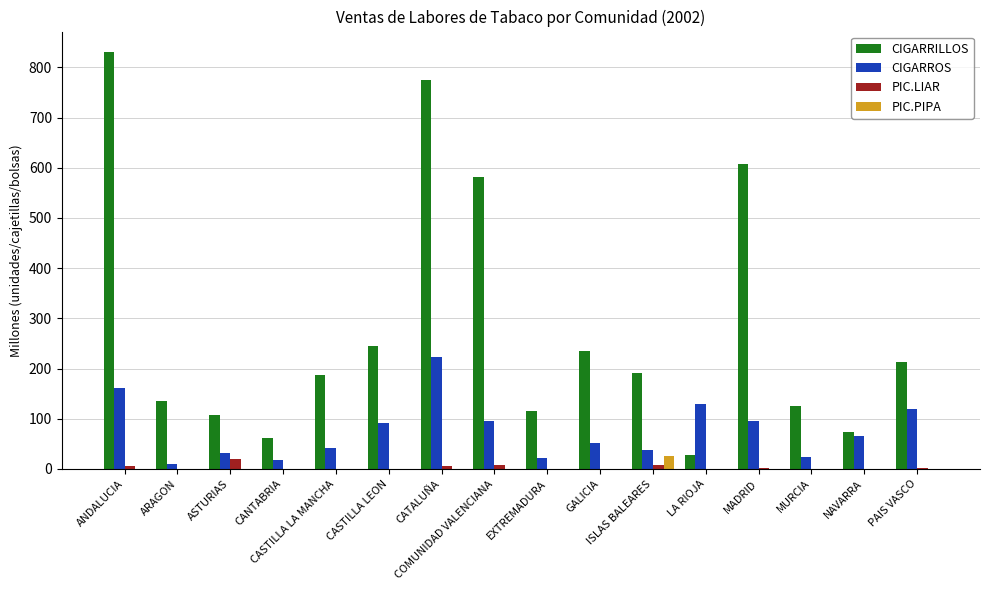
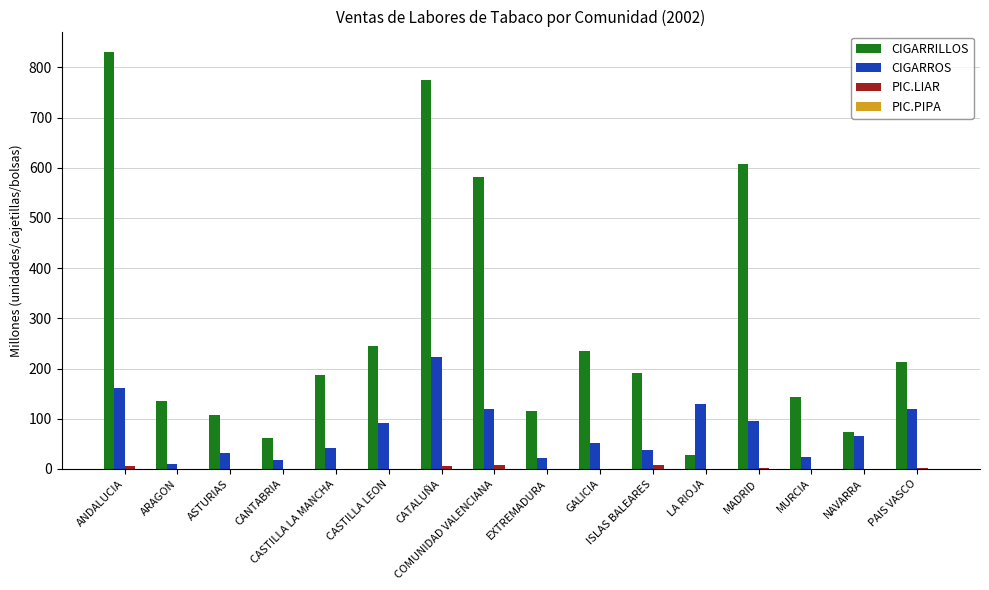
  {
    "CIGARRILLOS": {
      "ANDALUCIA": 830,
      "ARAGON": 140,
      "ASTURIAS": 110,
      "CANTABRIA": 60,
      "CASTILLA LA MANCHA": 190,
      "CASTILLA LEON": 240,
      "CATALUÑA": 780,
      "COMUNIDAD VALENCIANA": 580,
      "EXTREMADURA": 120,
      "GALICIA": 240,
      "ISLAS BALEARES": 190,
      "LA RIOJA": 30,
      "MADRID": 610,
-     "MURCIA": 120,
+     "MURCIA": 140,
      "NAVARRA": 70,
      "PAIS VASCO": 210
    },
    "CIGARROS": {
      "ANDALUCIA": 160,
      "ARAGON": 10,
      "ASTURIAS": 30,
      "CANTABRIA": 20,
      "CASTILLA LA MANCHA": 40,
      "CASTILLA LEON": 90,
      "CATALUÑA": 220,
-     "COMUNIDAD VALENCIANA": 100,
+     "COMUNIDAD VALENCIANA": 120,
      "EXTREMADURA": 20,
      "GALICIA": 50,
      "ISLAS BALEARES": 40,
      "LA RIOJA": 130,
      "MADRID": 100,
      "MURCIA": 20,
      "NAVARRA": 60,
      "PAIS VASCO": 120
    },
    "PIC.LIAR": {
-     "ASTURIAS": 20,
+     "ASTURIAS": 0,
      "CATALUÑA": 10,
      "COMUNIDAD VALENCIANA": 10,
      "ISLAS BALEARES": 10
    },
    "PIC.PIPA": {
-     "ISLAS BALEARES": 30
+     "ISLAS BALEARES": 0
    }
  }
